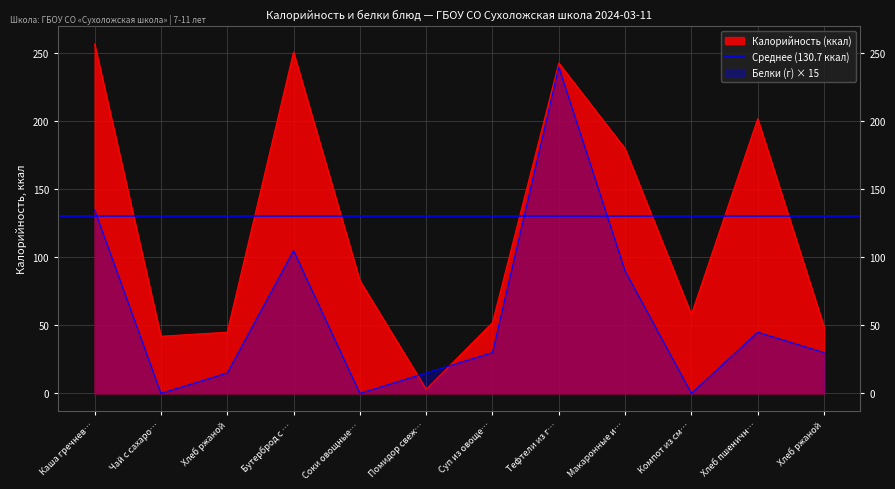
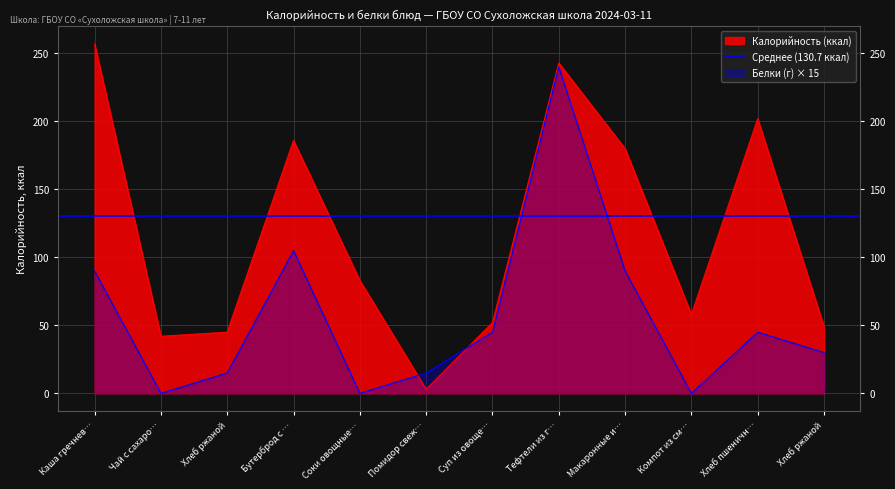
  {
    "Калорийность (ккал)": {
      "Каша гречнев…": 257,
      "Чай с сахаро…": 42,
-     "Бутерброд с …": 251,
+     "Бутерброд с …": 186,
      "Соки овощные…": 83,
      "Помидор свеж…": 3,
      "Суп из овоще…": 52,
      "Тефтели из г…": 243,
      "Макаронные и…": 180,
      "Компот из см…": 58,
      "Хлеб пшеничн…": 202
    },
    "Белки (г) × 15": {
-     "Каша гречнев…": 135,
+     "Каша гречнев…": 90,
      "Чай с сахаро…": 0,
      "Бутерброд с …": 105,
      "Соки овощные…": 0,
      "Помидор свеж…": 15,
-     "Суп из овоще…": 30,
+     "Суп из овоще…": 45,
      "Тефтели из г…": 240,
      "Макаронные и…": 90,
      "Компот из см…": 0,
      "Хлеб пшеничн…": 45
    }
  }
